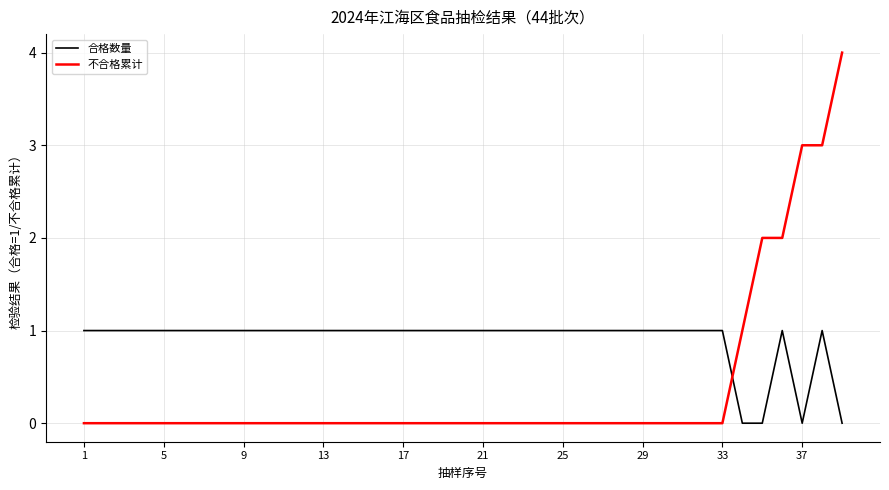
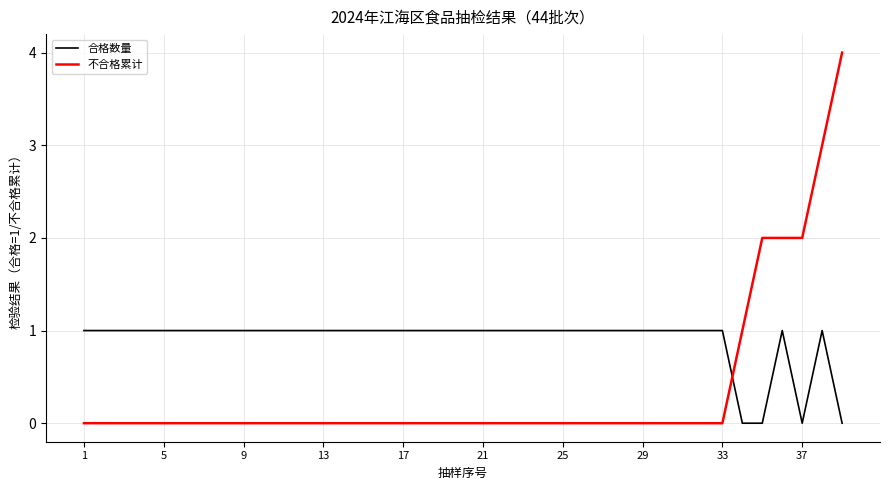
  {
    "合格数量": {
      "1": 1,
      "5": 1,
      "9": 1,
      "13": 1,
      "17": 1,
      "21": 1,
      "25": 1,
      "29": 1,
      "33": 1,
      "37": 0
    },
    "不合格累计": {
      "1": 0,
      "5": 0,
      "9": 0,
      "13": 0,
      "17": 0,
      "21": 0,
      "25": 0,
      "29": 0,
      "33": 0,
-     "37": 3
+     "37": 2
    }
  }
